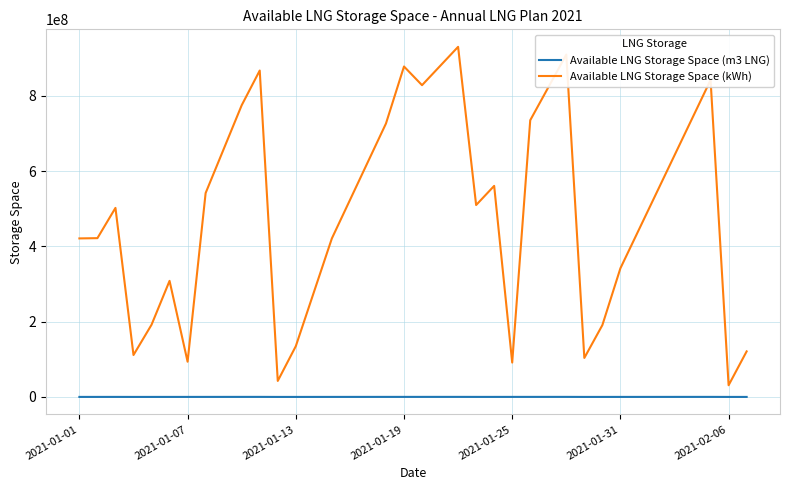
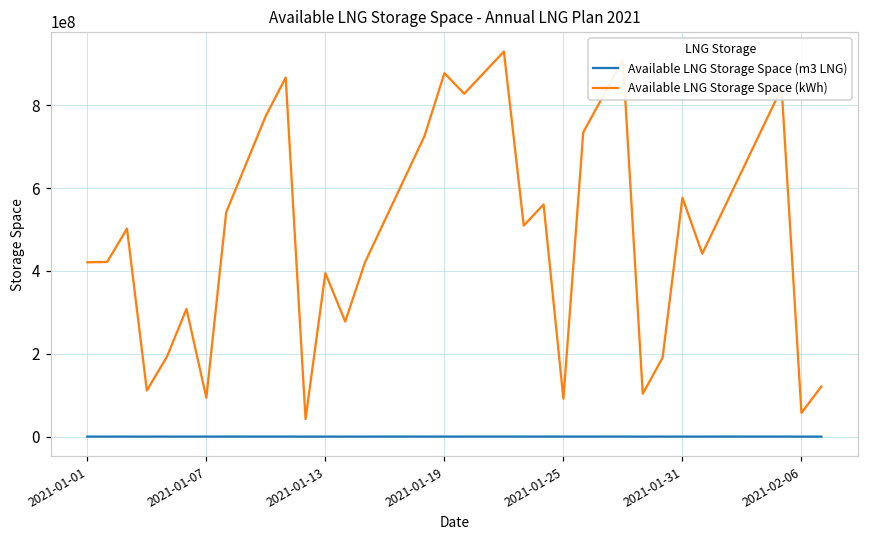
  {
    "Available LNG Storage Space (m3 LNG)": {
      "2021-01-01": 0,
      "2021-01-07": 0,
      "2021-01-13": 0,
      "2021-01-19": 0,
      "2021-01-25": 0,
      "2021-01-31": 0,
      "2021-02-06": 0
    },
    "Available LNG Storage Space (kWh)": {
      "2021-01-01": 420000000,
      "2021-01-07": 90000000,
-     "2021-01-13": 130000000,
+     "2021-01-13": 390000000,
      "2021-01-19": 880000000,
      "2021-01-25": 90000000,
-     "2021-01-31": 340000000,
-     "2021-02-06": 30000000
+     "2021-01-31": 580000000,
+     "2021-02-06": 60000000
    }
  }
